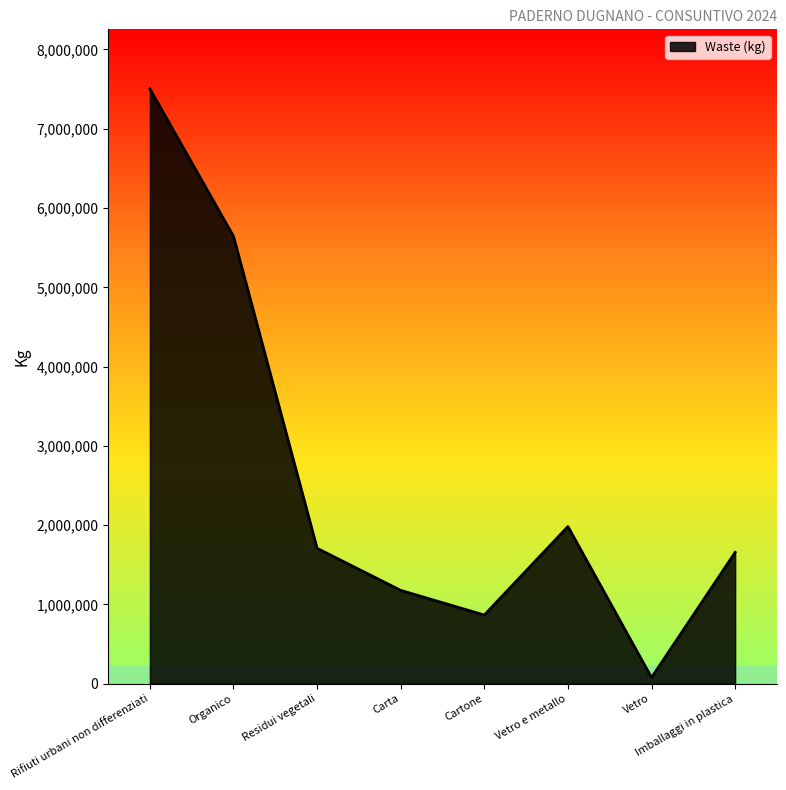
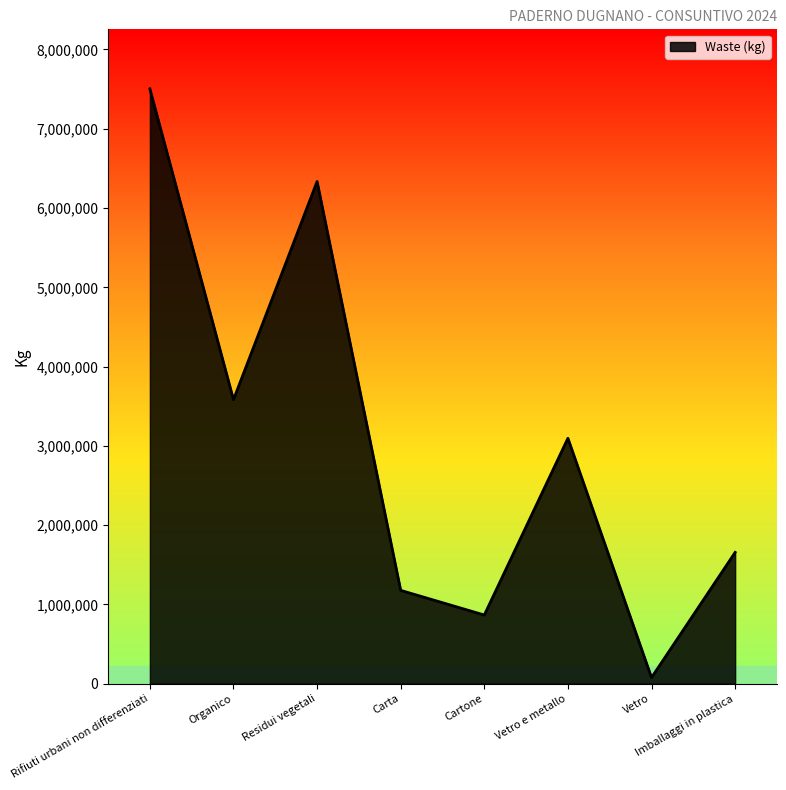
  {
    "Rifiuti urbani non differenziati": "7,500,000",
-   "Organico": "5,600,000",
-   "Residui vegetali": "1,700,000",
+   "Organico": "3,600,000",
+   "Residui vegetali": "6,300,000",
    "Carta": "1,200,000",
    "Cartone": "900,000",
-   "Vetro e metallo": "2,000,000",
+   "Vetro e metallo": "3,100,000",
    "Imballaggi in plastica": "1,700,000"
  }
